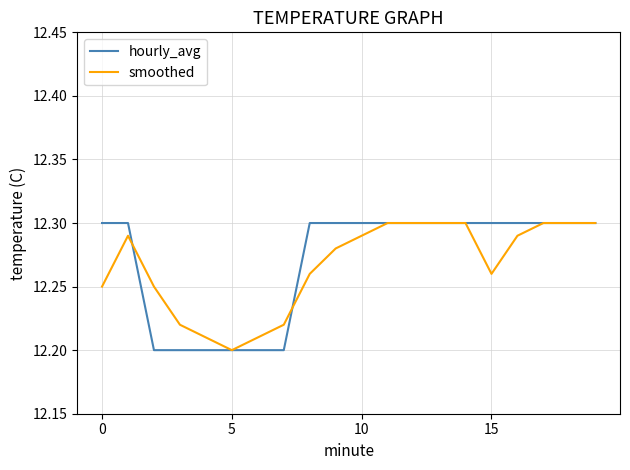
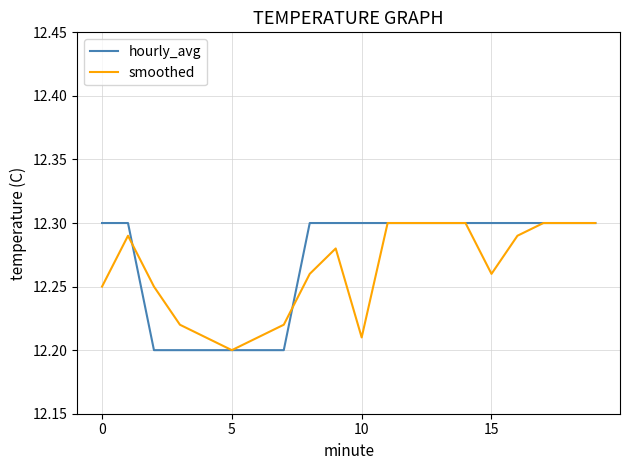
  {
    "hourly_avg": {
      "0": 12.30,
      "10": 12.30,
      "15": 12.30
    },
    "smoothed": {
      "0": 12.25,
-     "10": 12.29,
+     "10": 12.21,
      "15": 12.26
    }
  }
